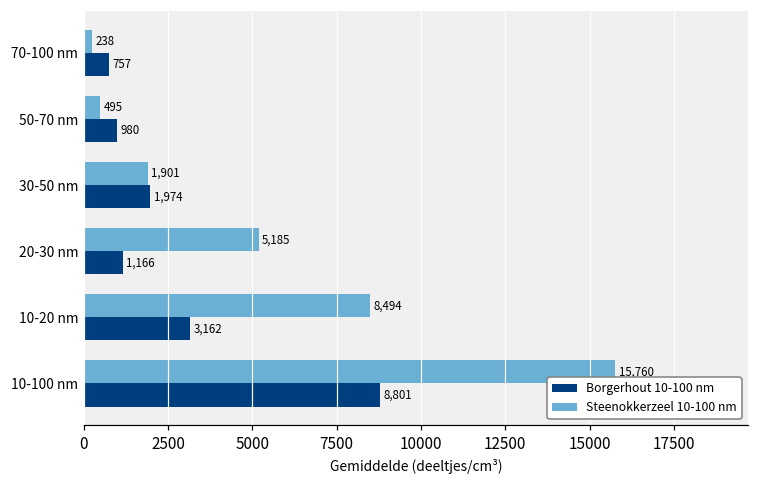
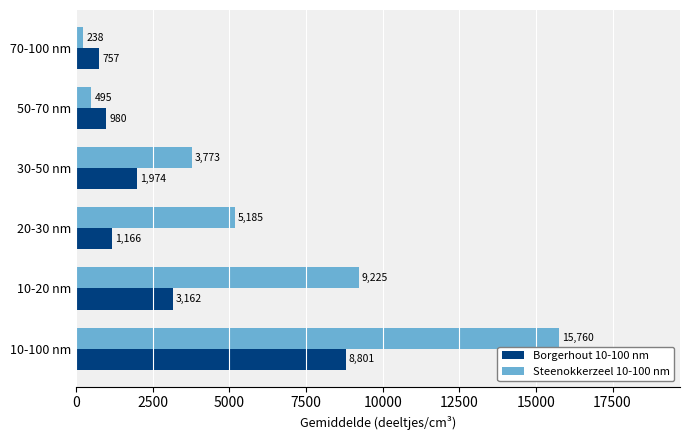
  {
    "Borgerhout 10-100 nm": {
      "70-100 nm": "757",
      "50-70 nm": "980",
      "30-50 nm": "1,974",
      "20-30 nm": "1,166",
      "10-20 nm": "3,162",
      "10-100 nm": "8,801"
    },
    "Steenokkerzeel 10-100 nm": {
      "70-100 nm": "238",
      "50-70 nm": "495",
-     "30-50 nm": "1,901",
+     "30-50 nm": "3,773",
      "20-30 nm": "5,185",
-     "10-20 nm": "8,494",
+     "10-20 nm": "9,225",
      "10-100 nm": "15,760"
    }
  }
